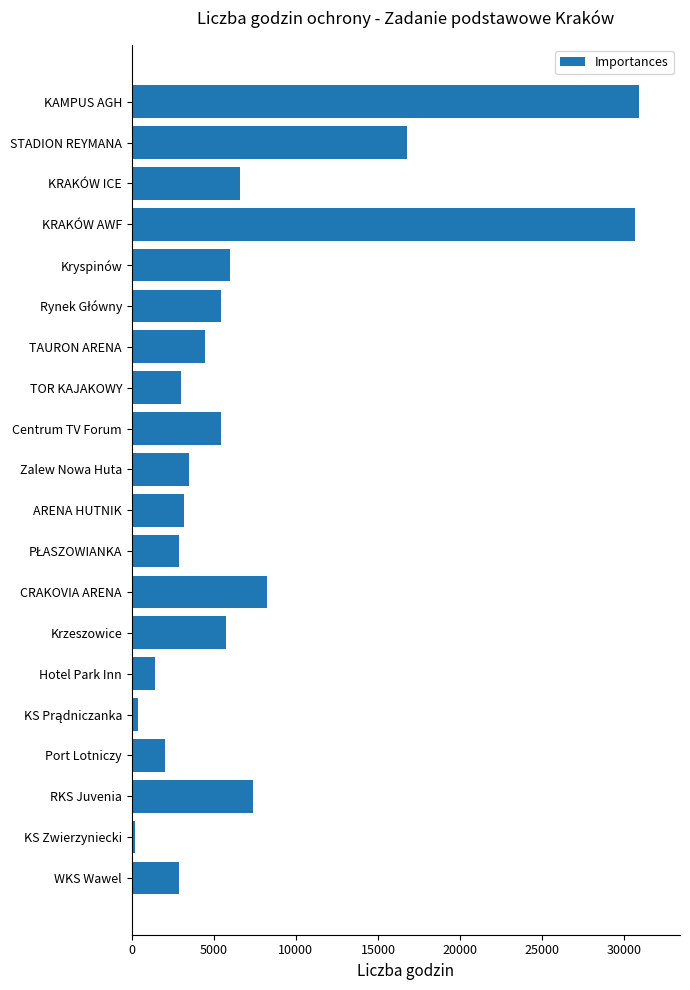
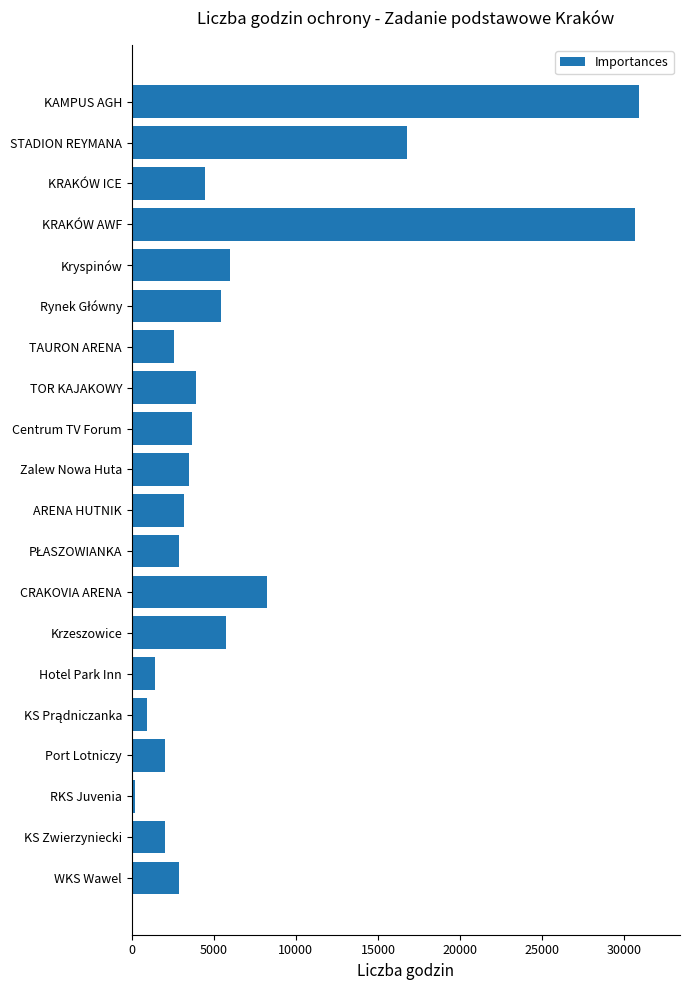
  {
    "KAMPUS AGH": 30900,
    "STADION REYMANA": 16800,
-   "KRAKÓW ICE": 6600,
+   "KRAKÓW ICE": 4500,
    "KRAKÓW AWF": 30700,
    "Kryspinów": 6000,
    "Rynek Główny": 5500,
-   "TAURON ARENA": 4500,
-   "TOR KAJAKOWY": 3000,
-   "Centrum TV Forum": 5400,
+   "TAURON ARENA": 2600,
+   "TOR KAJAKOWY": 3900,
+   "Centrum TV Forum": 3700,
    "Zalew Nowa Huta": 3500,
    "ARENA HUTNIK": 3200,
    "PŁASZOWIANKA": 2900,
    "CRAKOVIA ARENA": 8200,
    "Krzeszowice": 5800,
    "Hotel Park Inn": 1400,
-   "KS Prądniczanka": 400,
+   "KS Prądniczanka": 900,
    "Port Lotniczy": 2000,
-   "RKS Juvenia": 7400,
-   "KS Zwierzyniecki": 200,
+   "RKS Juvenia": 200,
+   "KS Zwierzyniecki": 2000,
    "WKS Wawel": 2900
  }
